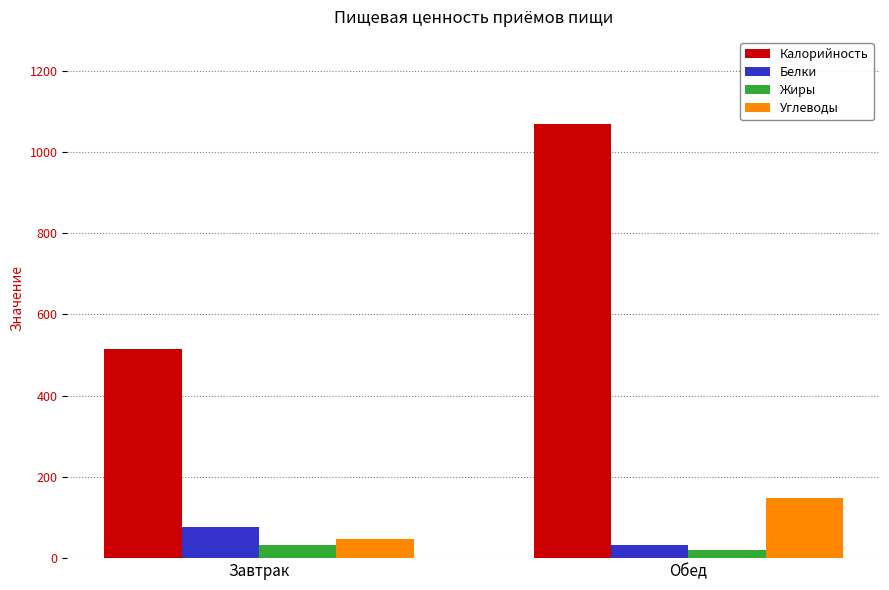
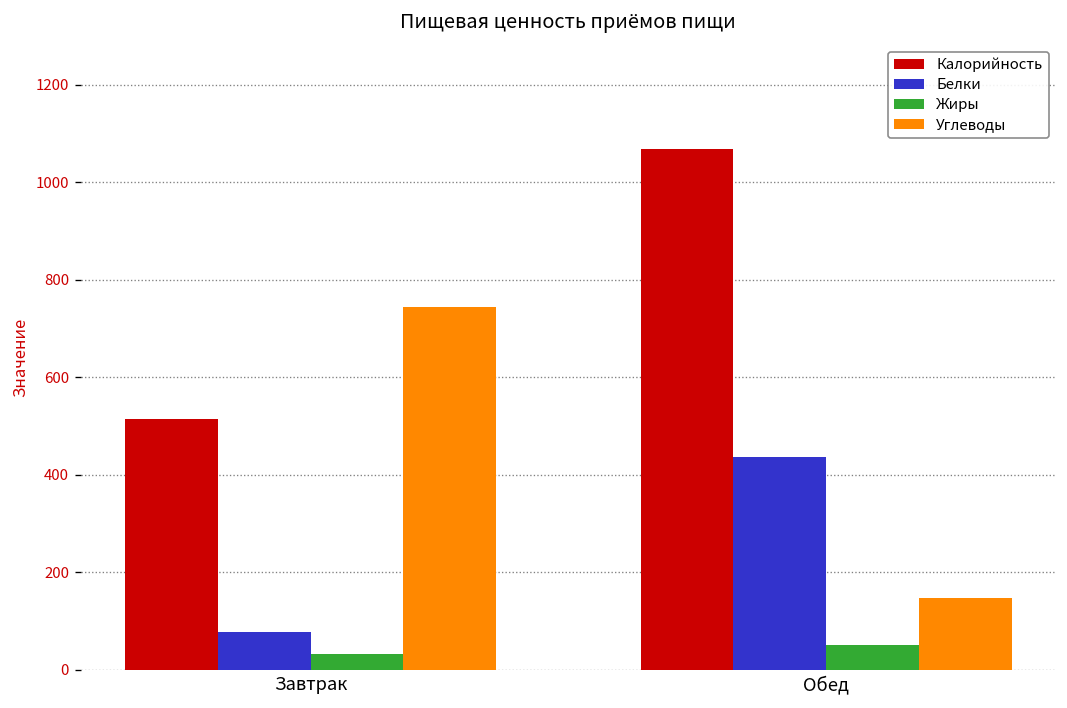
  {
    "Калорийность": {
      "Завтрак": 510,
      "Обед": 1070
    },
    "Белки": {
      "Завтрак": 80,
-     "Обед": 30
+     "Обед": 440
    },
    "Жиры": {
      "Завтрак": 30,
-     "Обед": 20
+     "Обед": 50
    },
    "Углеводы": {
-     "Завтрак": 50,
+     "Завтрак": 740,
      "Обед": 150
    }
  }
